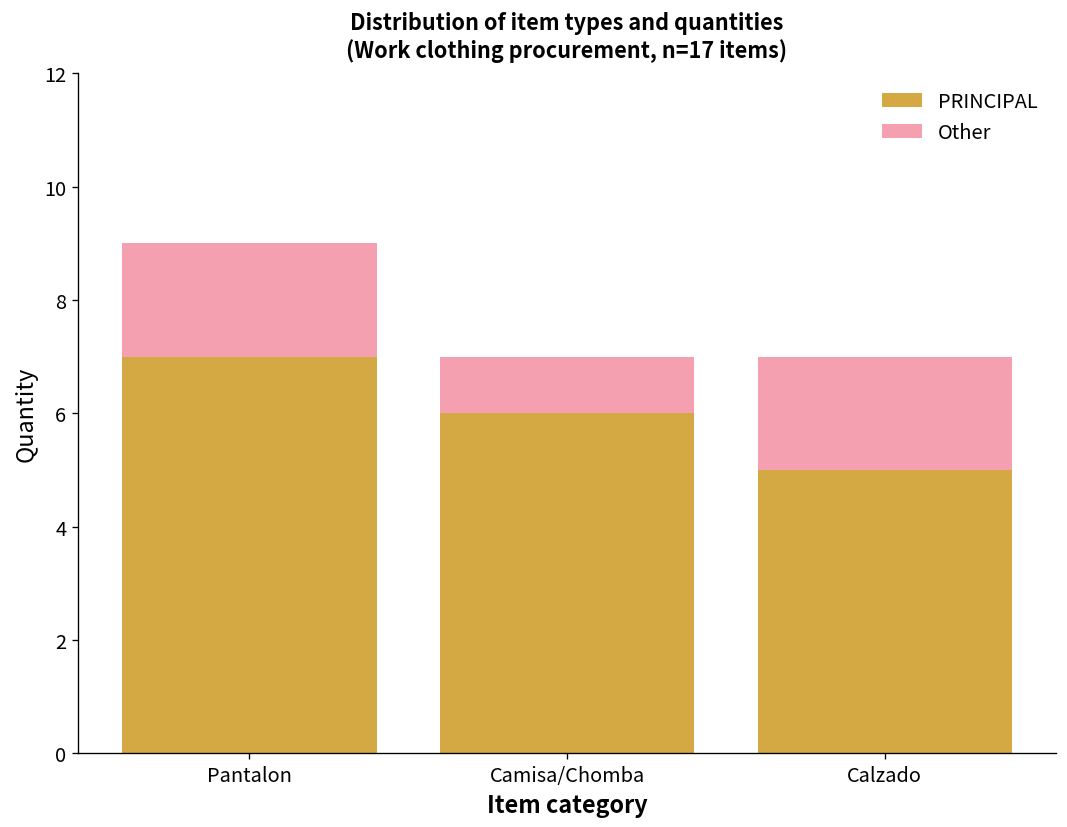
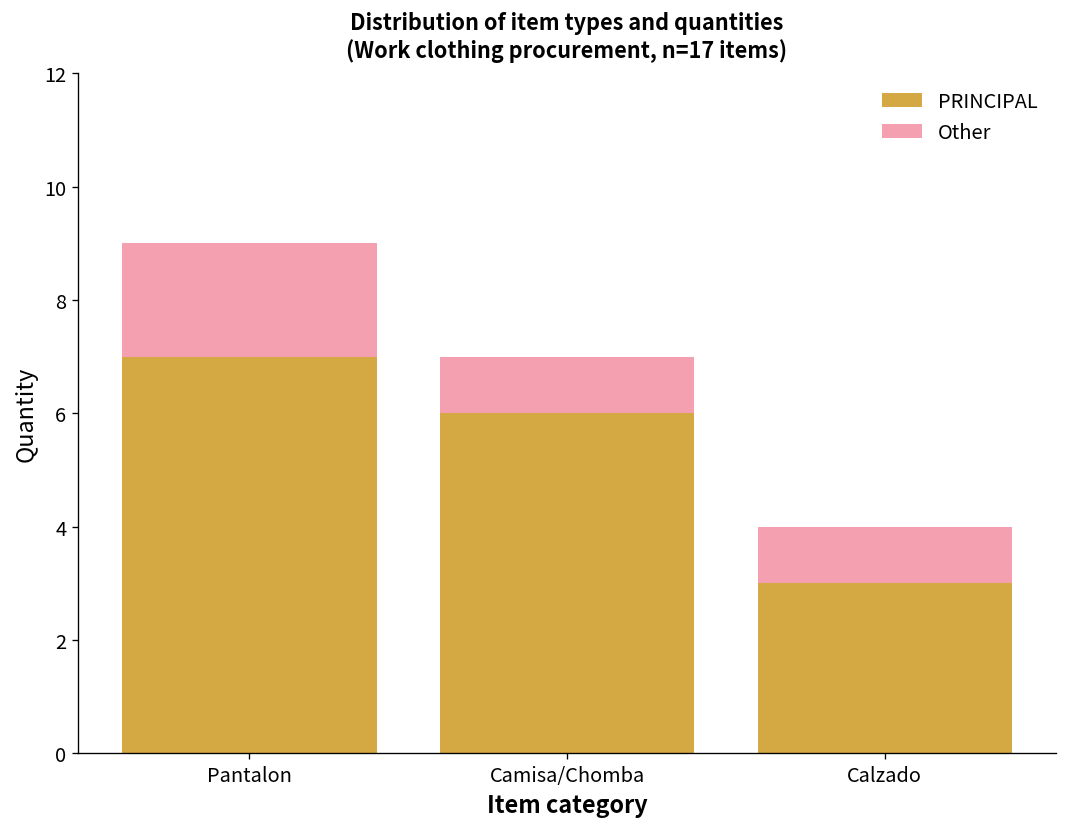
  {
    "PRINCIPAL": {
      "Pantalon": 7,
      "Camisa/Chomba": 6,
-     "Calzado": 5
+     "Calzado": 3
    },
    "Other": {
-     "Calzado": 2
+     "Calzado": 1
    }
  }
